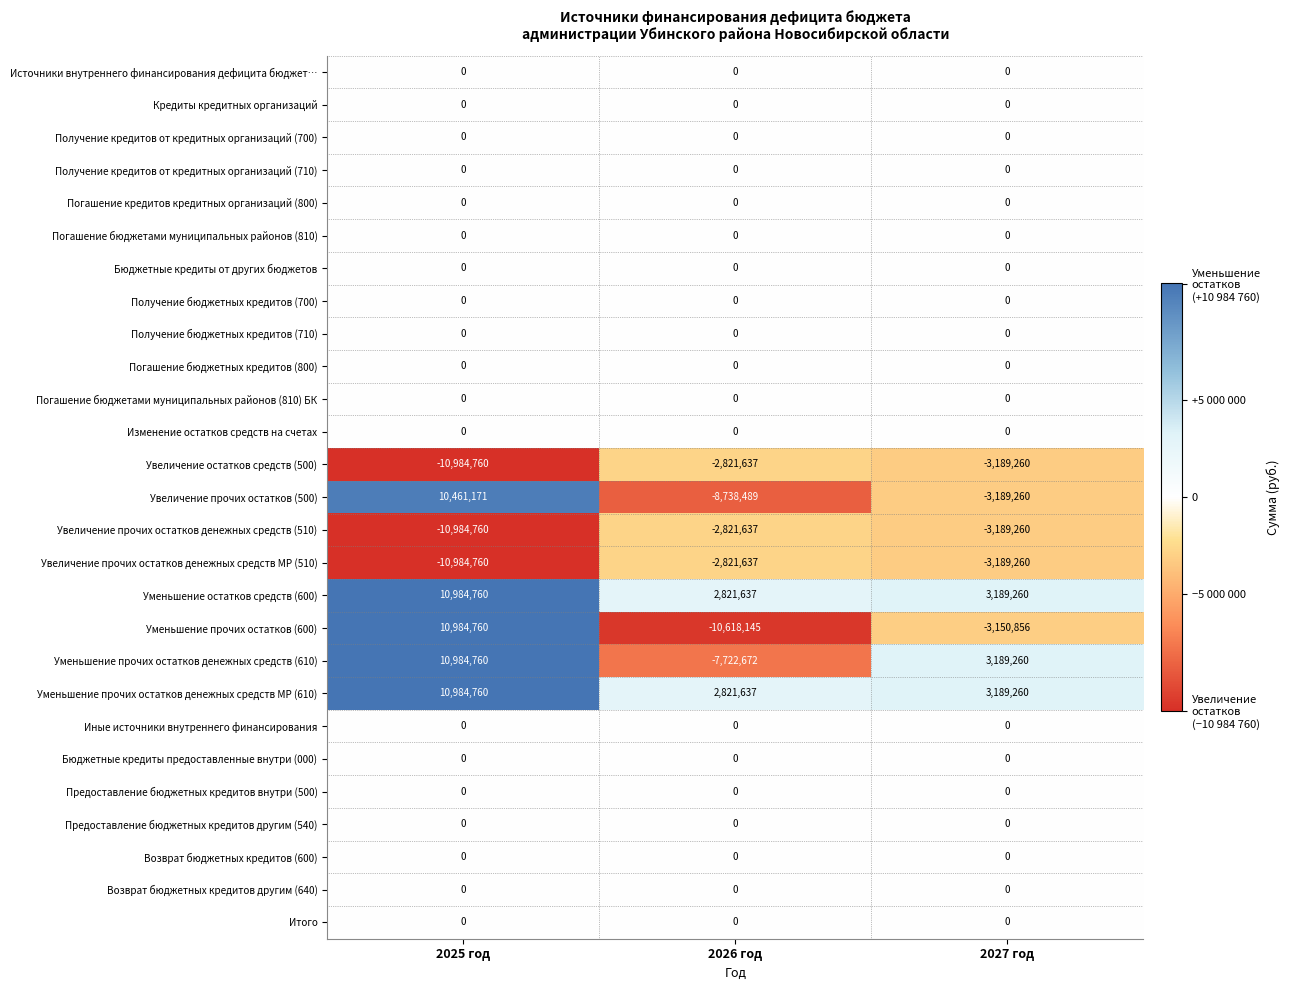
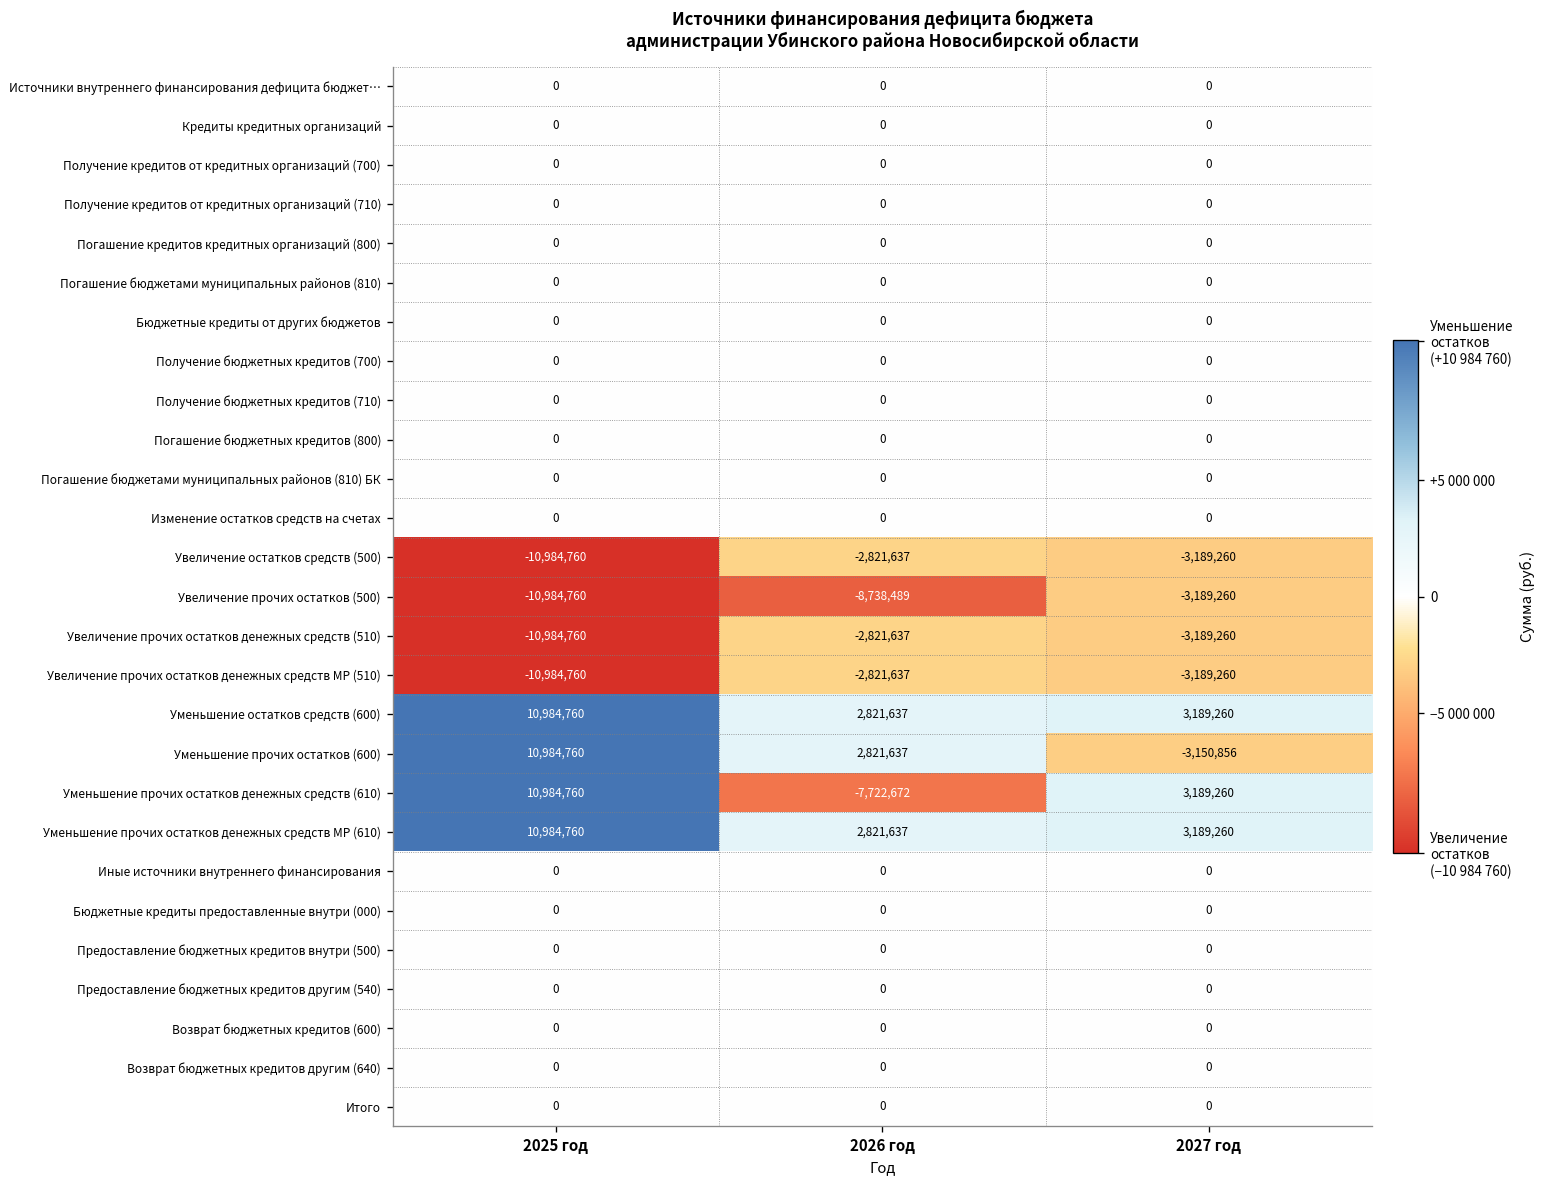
  {
    "Источники внутреннего финансирования дефицита бюджет…": {
      "2025 год": "0",
      "2026 год": "0",
      "2027 год": "0"
    },
    "Кредиты кредитных организаций": {
      "2025 год": "0",
      "2026 год": "0",
      "2027 год": "0"
    },
    "Получение кредитов от кредитных организаций (700)": {
      "2025 год": "0",
      "2026 год": "0",
      "2027 год": "0"
    },
    "Получение кредитов от кредитных организаций (710)": {
      "2025 год": "0",
      "2026 год": "0",
      "2027 год": "0"
    },
    "Погашение кредитов кредитных организаций (800)": {
      "2025 год": "0",
      "2026 год": "0",
      "2027 год": "0"
    },
    "Погашение бюджетами муниципальных районов (810)": {
      "2025 год": "0",
      "2026 год": "0",
      "2027 год": "0"
    },
    "Бюджетные кредиты от других бюджетов": {
      "2025 год": "0",
      "2026 год": "0",
      "2027 год": "0"
    },
    "Получение бюджетных кредитов (700)": {
      "2025 год": "0",
      "2026 год": "0",
      "2027 год": "0"
    },
    "Получение бюджетных кредитов (710)": {
      "2025 год": "0",
      "2026 год": "0",
      "2027 год": "0"
    },
    "Погашение бюджетных кредитов (800)": {
      "2025 год": "0",
      "2026 год": "0",
      "2027 год": "0"
    },
    "Погашение бюджетами муниципальных районов (810) БК": {
      "2025 год": "0",
      "2026 год": "0",
      "2027 год": "0"
    },
    "Изменение остатков средств на счетах": {
      "2025 год": "0",
      "2026 год": "0",
      "2027 год": "0"
    },
    "Увеличение остатков средств (500)": {
      "2025 год": "-10,984,760",
      "2026 год": "-2,821,637",
      "2027 год": "-3,189,260"
    },
    "Увеличение прочих остатков (500)": {
-     "2025 год": "10,461,171",
+     "2025 год": "-10,984,760",
      "2026 год": "-8,738,489",
      "2027 год": "-3,189,260"
    },
    "Увеличение прочих остатков денежных средств (510)": {
      "2025 год": "-10,984,760",
      "2026 год": "-2,821,637",
      "2027 год": "-3,189,260"
    },
    "Увеличение прочих остатков денежных средств МР (510)": {
      "2025 год": "-10,984,760",
      "2026 год": "-2,821,637",
      "2027 год": "-3,189,260"
    },
    "Уменьшение остатков средств (600)": {
      "2025 год": "10,984,760",
      "2026 год": "2,821,637",
      "2027 год": "3,189,260"
    },
    "Уменьшение прочих остатков (600)": {
      "2025 год": "10,984,760",
-     "2026 год": "-10,618,145",
+     "2026 год": "2,821,637",
      "2027 год": "-3,150,856"
    },
    "Уменьшение прочих остатков денежных средств (610)": {
      "2025 год": "10,984,760",
      "2026 год": "-7,722,672",
      "2027 год": "3,189,260"
    },
    "Уменьшение прочих остатков денежных средств МР (610)": {
      "2025 год": "10,984,760",
      "2026 год": "2,821,637",
      "2027 год": "3,189,260"
    },
    "Иные источники внутреннего финансирования": {
      "2025 год": "0",
      "2026 год": "0",
      "2027 год": "0"
    },
    "Бюджетные кредиты предоставленные внутри (000)": {
      "2025 год": "0",
      "2026 год": "0",
      "2027 год": "0"
    },
    "Предоставление бюджетных кредитов внутри (500)": {
      "2025 год": "0",
      "2026 год": "0",
      "2027 год": "0"
    },
    "Предоставление бюджетных кредитов другим (540)": {
      "2025 год": "0",
      "2026 год": "0",
      "2027 год": "0"
    },
    "Возврат бюджетных кредитов (600)": {
      "2025 год": "0",
      "2026 год": "0",
      "2027 год": "0"
    },
    "Возврат бюджетных кредитов другим (640)": {
      "2025 год": "0",
      "2026 год": "0",
      "2027 год": "0"
    },
    "Итого": {
      "2025 год": "0",
      "2026 год": "0",
      "2027 год": "0"
    }
  }
